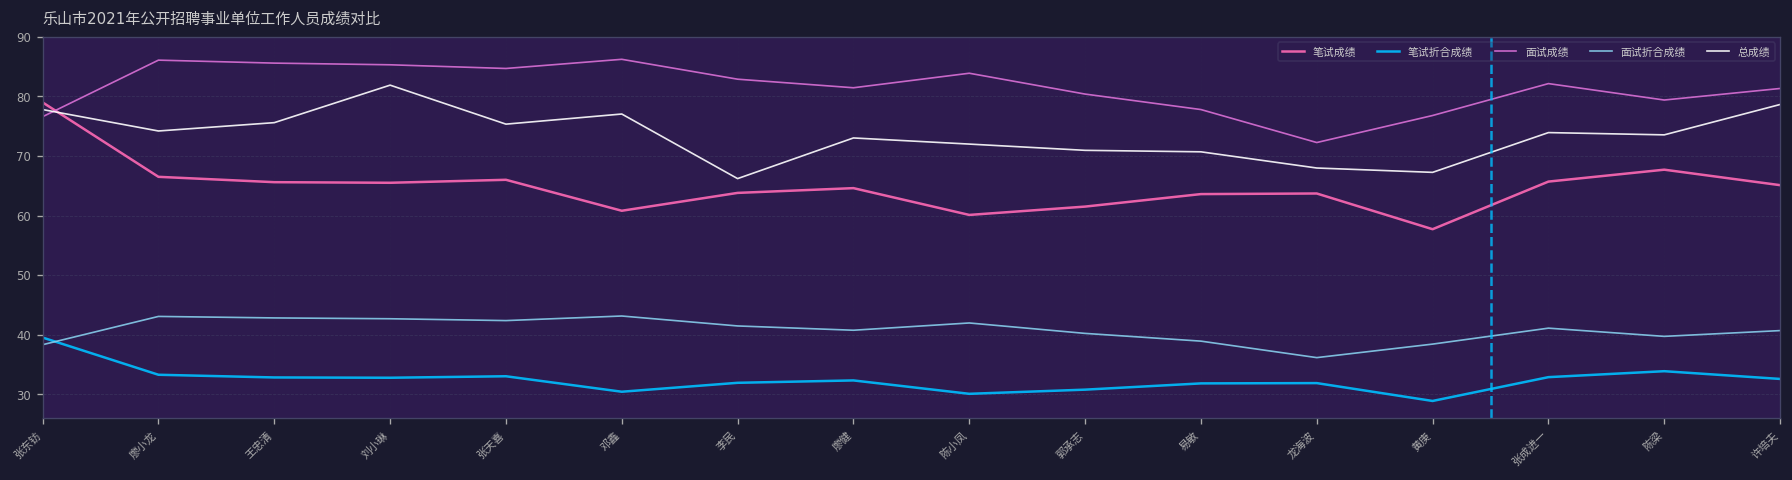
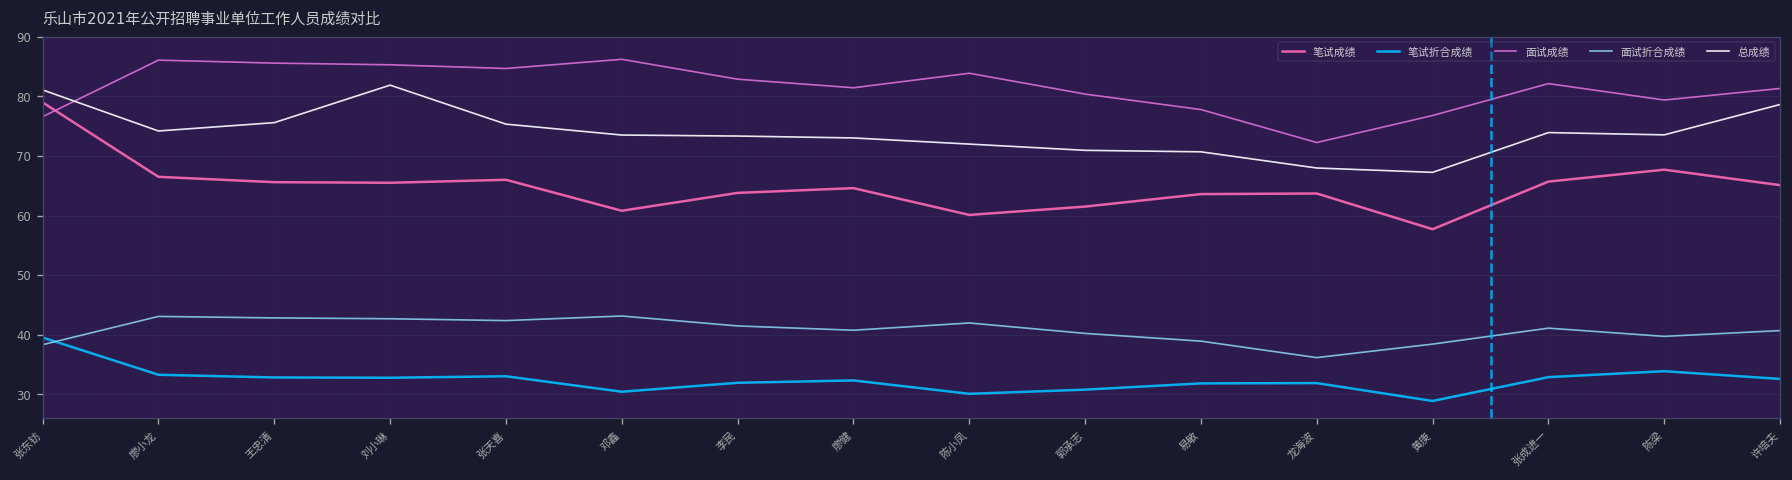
  {
    "笔试折合成绩": {
      "张东钫": 40,
      "廖小龙": 33,
      "王忠清": 33,
      "刘小琳": 33,
      "张天喜": 33,
      "邓鑫": 30,
      "李民": 32,
      "廖健": 32,
      "陈小凤": 30,
      "郭承志": 31,
      "易敏": 32,
      "龙海波": 32,
      "黄庚": 29,
      "张成进一": 33,
      "陈梁": 34,
      "许培夫": 33
    },
    "面试折合成绩": {
      "张东钫": 38,
      "廖小龙": 43,
      "王忠清": 43,
      "刘小琳": 43,
      "张天喜": 42,
      "邓鑫": 43,
      "李民": 41,
      "廖健": 41,
      "陈小凤": 42,
      "郭承志": 40,
      "易敏": 39,
      "龙海波": 36,
      "黄庚": 38,
      "张成进一": 41,
      "陈梁": 40,
      "许培夫": 41
    },
    "总成绩": {
-     "张东钫": 78,
+     "张东钫": 81,
      "廖小龙": 74,
      "王忠清": 76,
      "刘小琳": 82,
      "张天喜": 75,
-     "邓鑫": 77,
-     "李民": 66,
+     "邓鑫": 74,
+     "李民": 73,
      "廖健": 73,
      "陈小凤": 72,
      "郭承志": 71,
      "易敏": 71,
      "龙海波": 68,
      "黄庚": 67,
      "张成进一": 74,
      "陈梁": 74,
      "许培夫": 79
    }
  }
